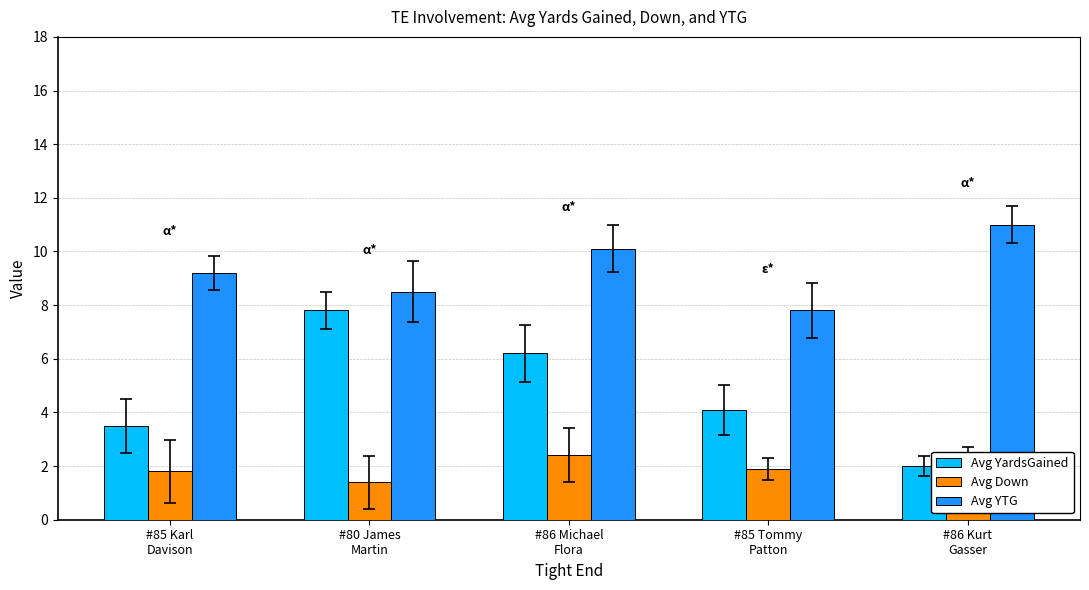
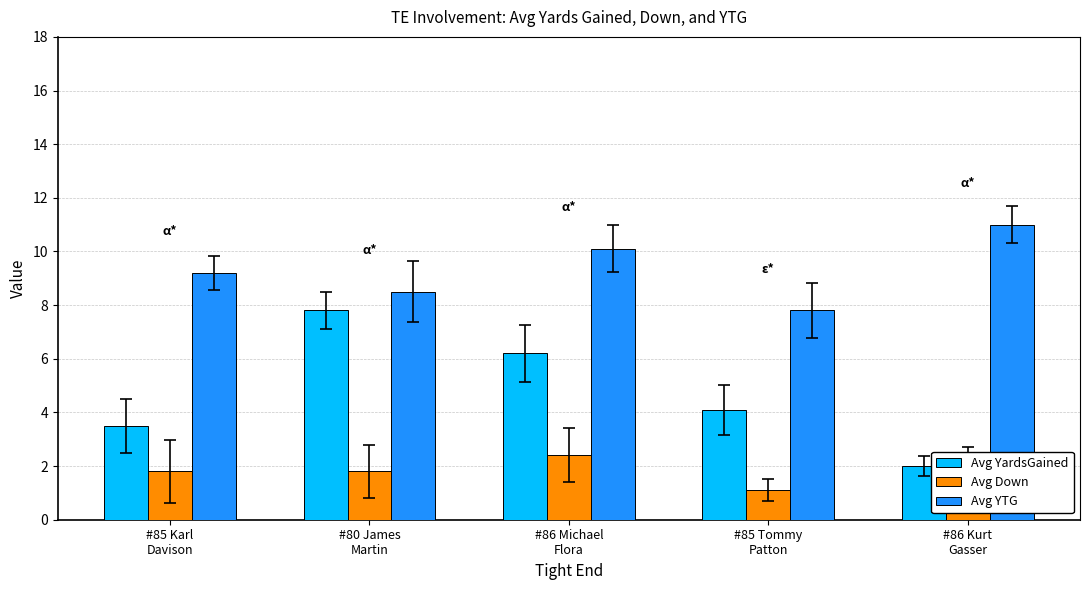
  {
    "Avg Down": {
      "#85 Karl Davison": 1.8,
-     "#80 James Martin": 1.4,
+     "#80 James Martin": 1.8,
      "#86 Michael Flora": 2.4,
-     "#85 Tommy Patton": 1.9
+     "#85 Tommy Patton": 1.1
    }
  }
